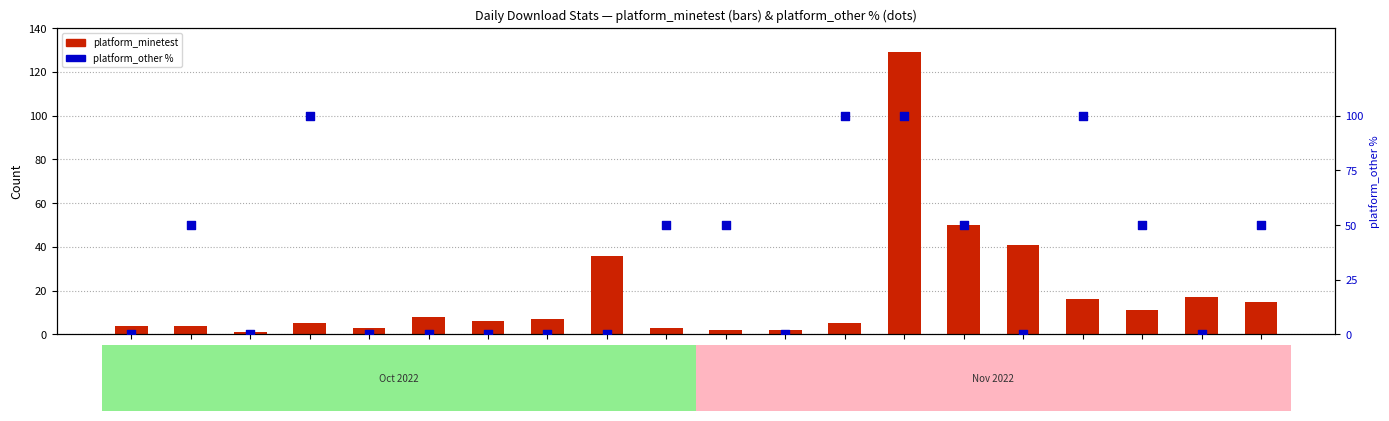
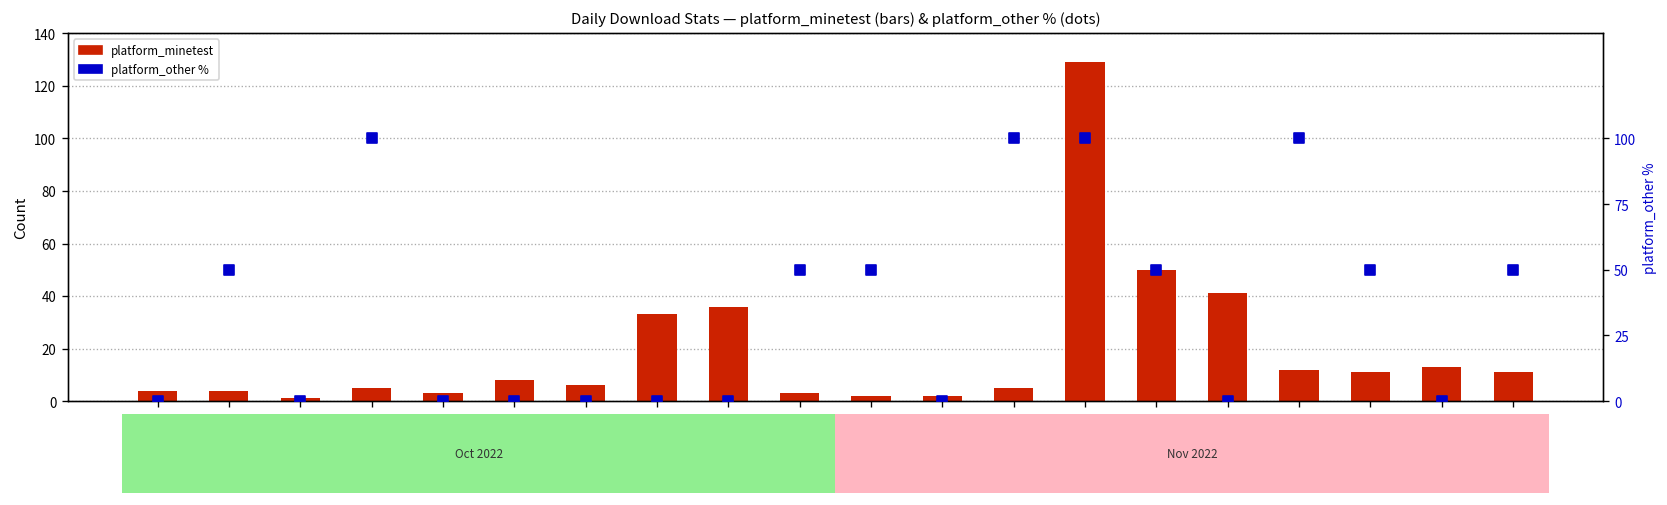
  {
    "platform_minetest": {
      "2022-10-23": 4,
      "2022-10-24": 4,
      "2022-10-26": 5,
      "2022-10-27": 3,
      "2022-10-28": 8,
      "2022-10-29": 6,
-     "2022-10-30": 7,
+     "2022-10-30": 33,
      "2022-10-31": 36,
      "2022-11-01": 3,
      "2022-11-02": 2,
      "2022-11-03": 2,
      "2022-11-04": 5,
      "2022-11-05": 129,
      "2022-11-06": 50,
      "2022-11-07": 41,
-     "2022-11-08": 16,
+     "2022-11-08": 12,
      "2022-11-09": 11,
-     "2022-11-10": 17,
-     "2022-11-11": 15
+     "2022-11-10": 13,
+     "2022-11-11": 11
    }
  }
